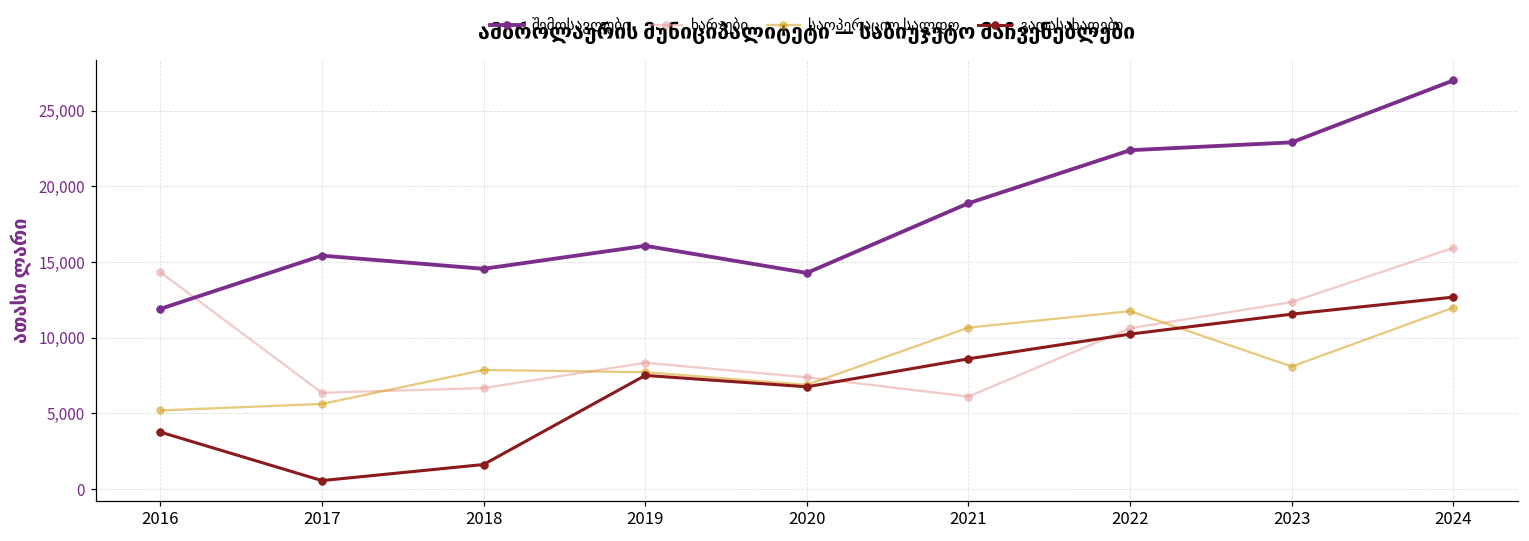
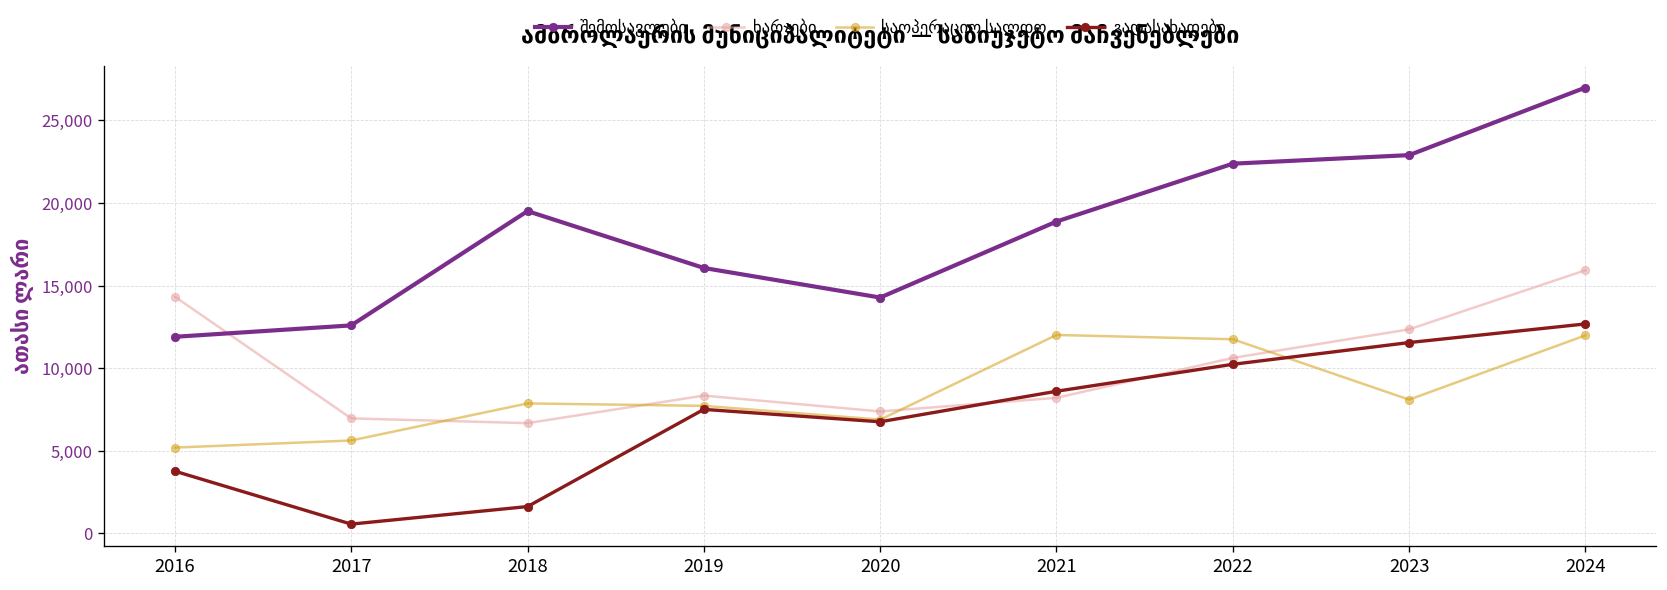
  {
    "შემოსავლები": {
      "2016": "11,900",
-     "2017": "15,400",
-     "2018": "14,600",
+     "2017": "12,600",
+     "2018": "19,500",
      "2019": "16,100",
      "2020": "14,300",
      "2021": "18,900",
      "2022": "22,400",
      "2023": "22,900",
      "2024": "27,000"
    },
    "ხარჯები": {
      "2016": "14,300",
-     "2017": "6,400",
+     "2017": "7,000",
      "2018": "6,700",
      "2019": "8,300",
      "2020": "7,400",
-     "2021": "6,100",
+     "2021": "8,200",
      "2022": "10,600",
      "2023": "12,400",
      "2024": "15,900"
    },
    "საოპერაციო სალდო": {
      "2016": "5,200",
      "2017": "5,600",
      "2018": "7,900",
      "2019": "7,700",
-     "2021": "10,700",
+     "2021": "12,000",
      "2022": "11,800",
      "2023": "8,100",
      "2024": "12,000"
    },
    "გადასახადები": {
      "2016": "3,800",
      "2017": "600",
      "2018": "1,600",
      "2019": "7,500",
      "2021": "8,600",
      "2022": "10,200",
      "2023": "11,600",
      "2024": "12,700"
    }
  }
